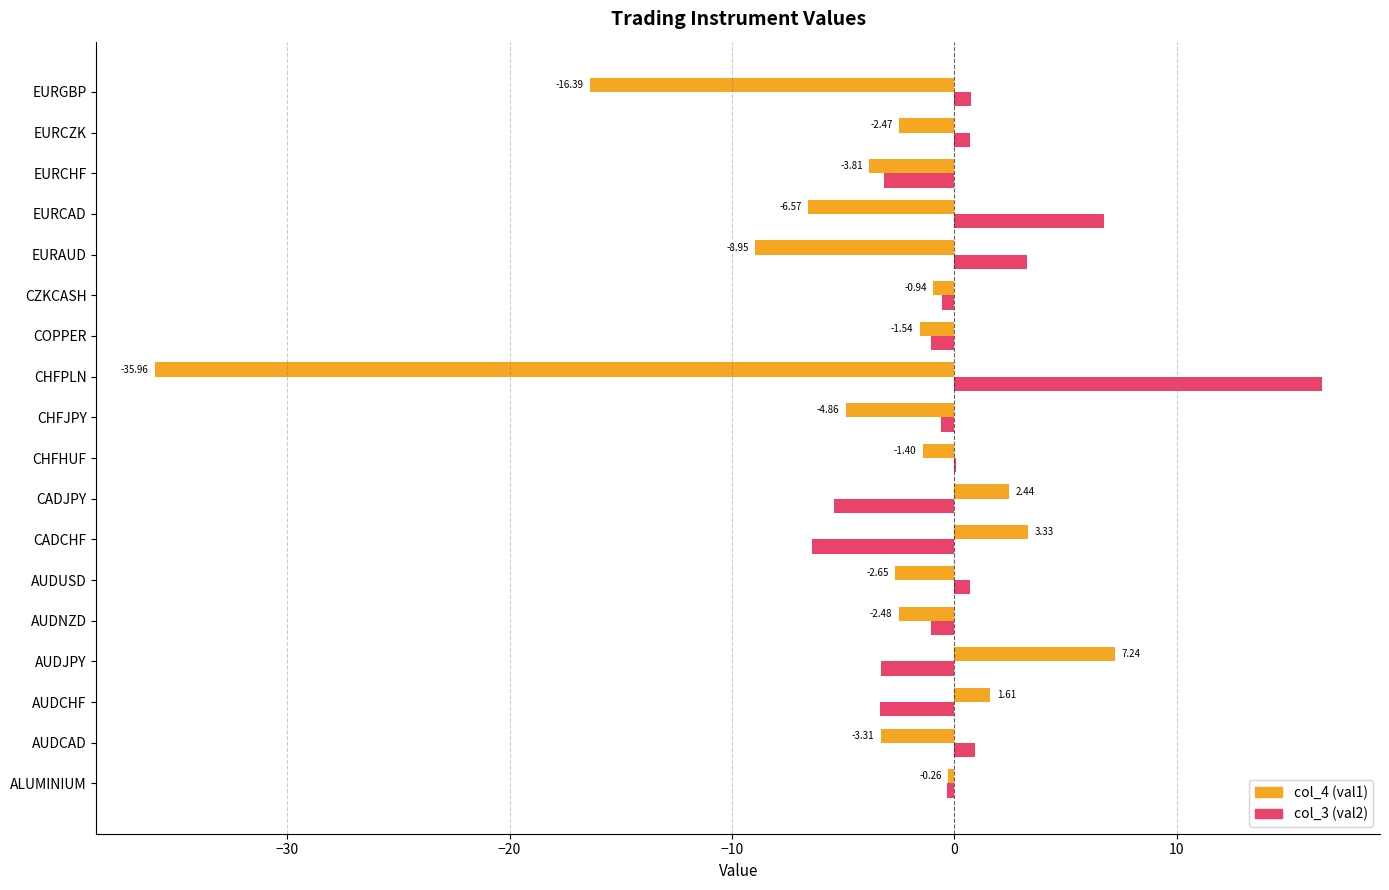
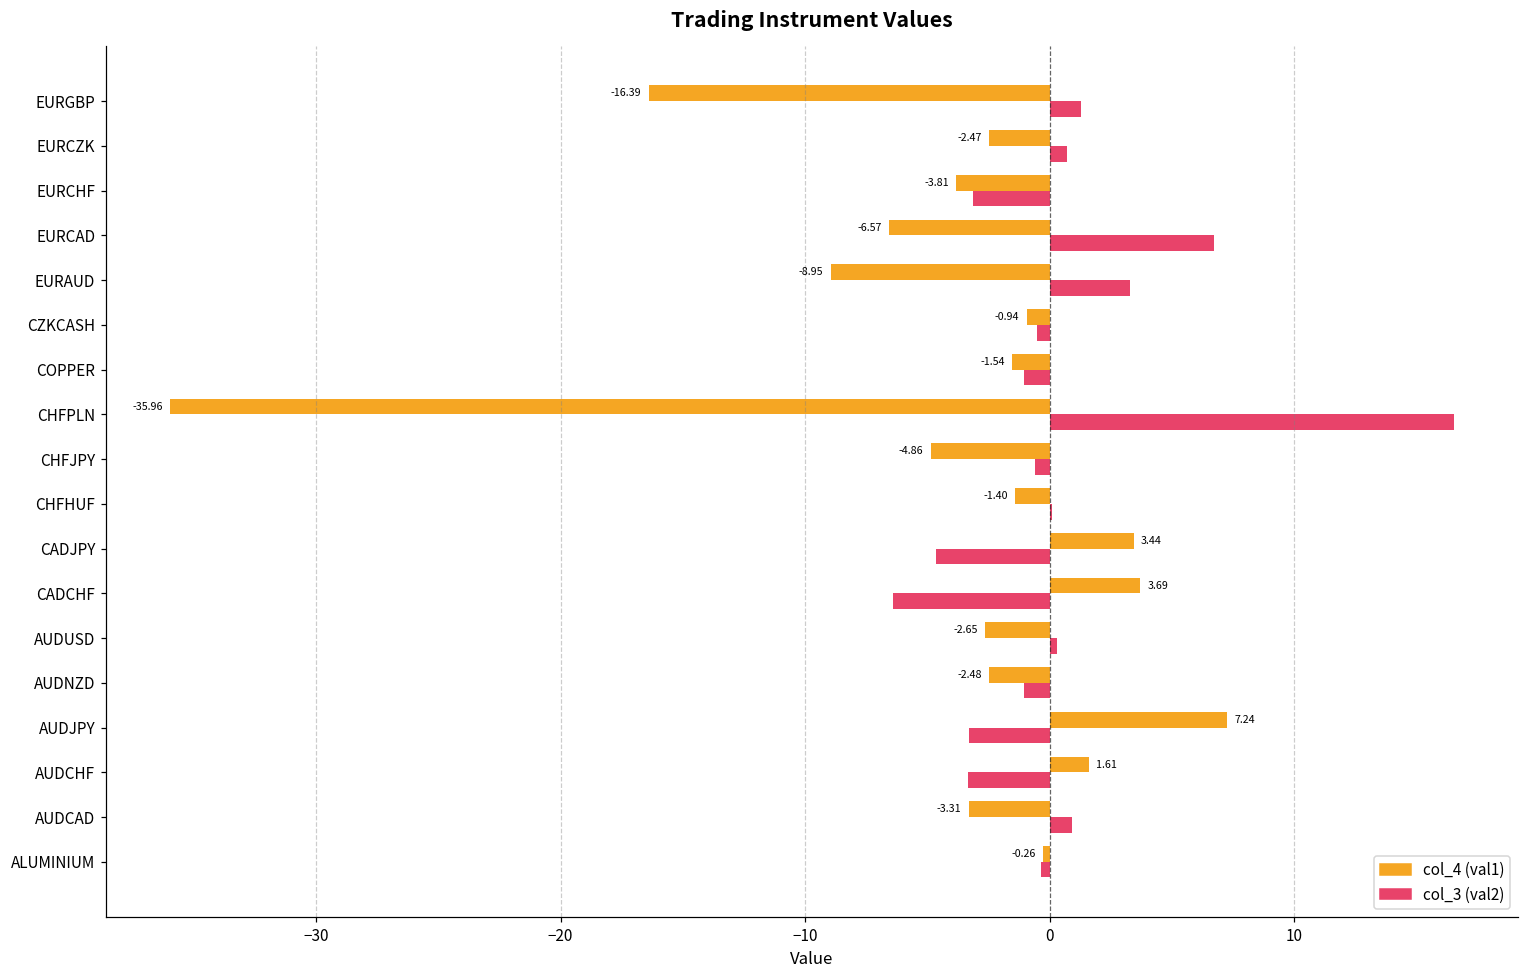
  {
    "col_4 (val1)": {
      "EURGBP": -16.39,
      "EURCZK": -2.47,
      "EURCHF": -3.81,
      "EURCAD": -6.57,
      "EURAUD": -8.95,
      "CZKCASH": -0.94,
      "COPPER": -1.54,
      "CHFPLN": -35.96,
      "CHFJPY": -4.86,
      "CHFHUF": -1.40,
-     "CADJPY": 2.44,
-     "CADCHF": 3.33,
+     "CADJPY": 3.44,
+     "CADCHF": 3.69,
      "AUDUSD": -2.65,
      "AUDNZD": -2.48,
      "AUDJPY": 7.24,
      "AUDCHF": 1.61,
      "AUDCAD": -3.31,
      "ALUMINIUM": -0.26
    },
    "col_3 (val2)": {
-     "EURGBP": 0.8,
+     "EURGBP": 1.3,
      "EURCZK": 0.7,
      "EURCHF": -3.2,
      "EURCAD": 6.7,
      "EURAUD": 3.3,
      "CZKCASH": -0.5,
      "COPPER": -1.1,
      "CHFPLN": 16.5,
      "CHFJPY": -0.6,
-     "CADJPY": -5.4,
+     "CADJPY": -4.7,
      "CADCHF": -6.4,
-     "AUDUSD": 0.7,
+     "AUDUSD": 0.3,
      "AUDNZD": -1.0,
      "AUDJPY": -3.3,
      "AUDCHF": -3.3,
      "AUDCAD": 0.9,
      "ALUMINIUM": -0.3
    }
  }
